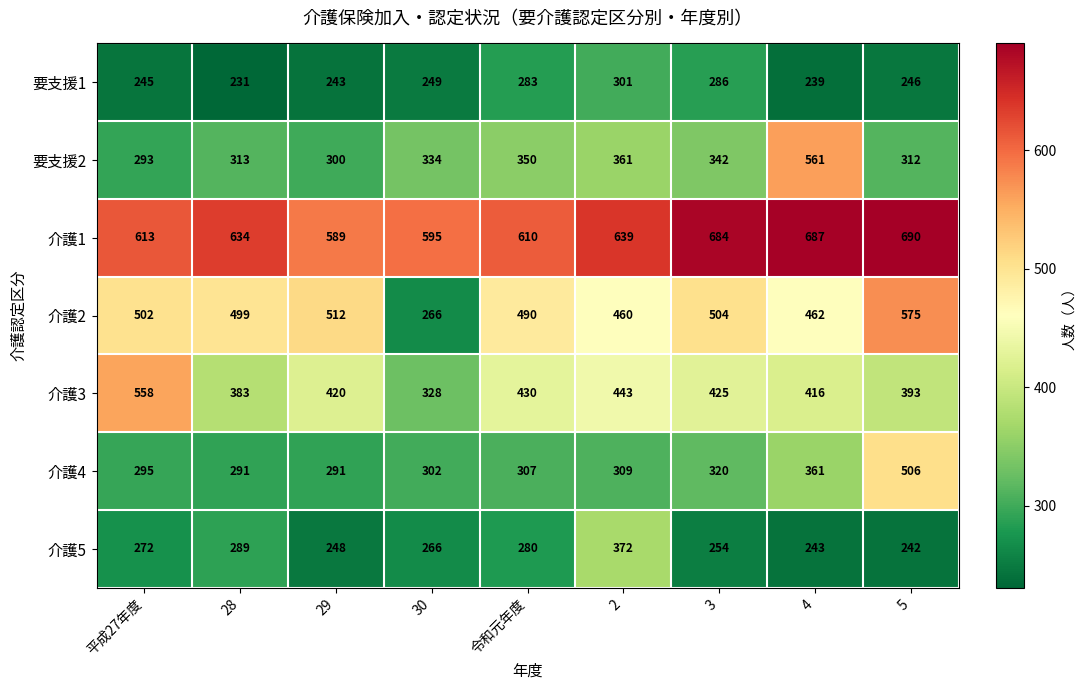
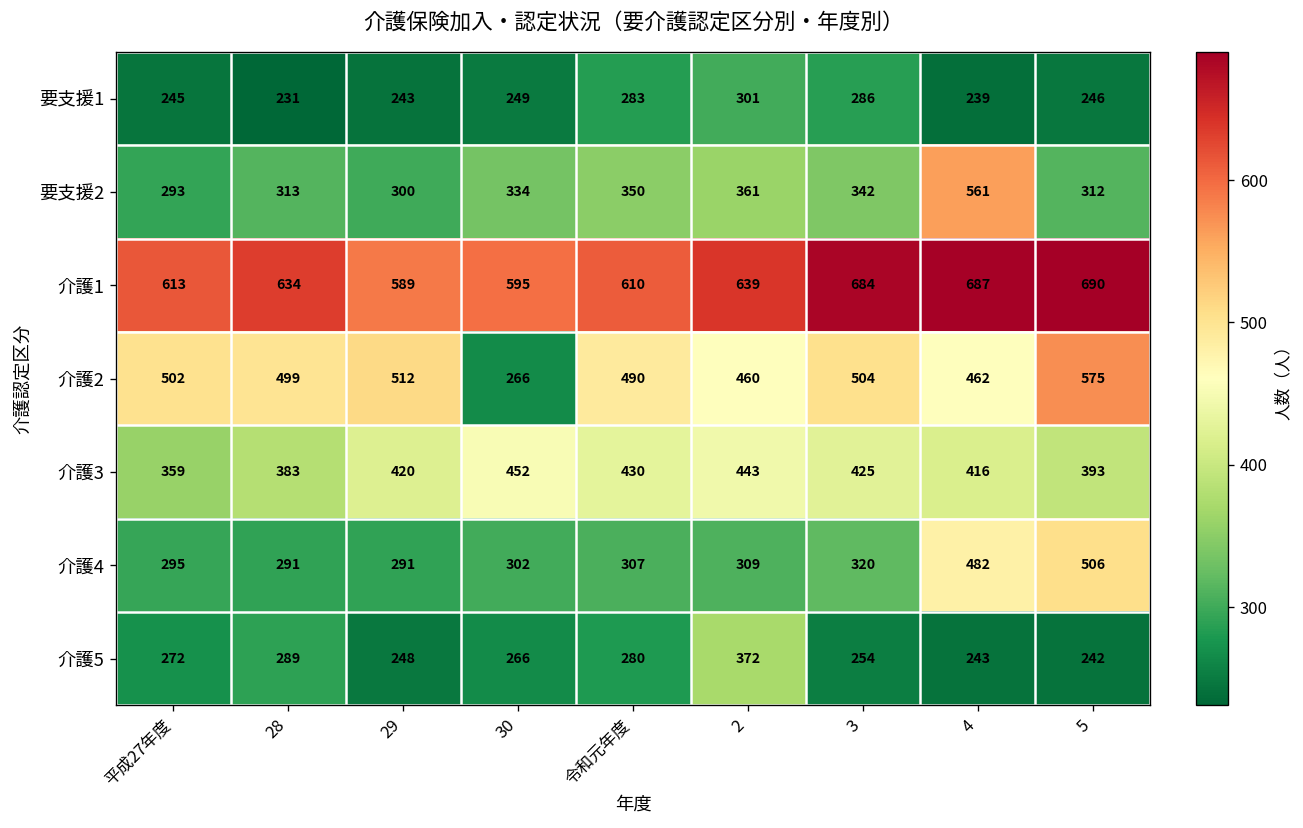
  {
    "要支援1": {
      "平成27年度": 245,
      "28": 231,
      "29": 243,
      "30": 249,
      "令和元年度": 283,
      "2": 301,
      "3": 286,
      "4": 239,
      "5": 246
    },
    "要支援2": {
      "平成27年度": 293,
      "28": 313,
      "29": 300,
      "30": 334,
      "令和元年度": 350,
      "2": 361,
      "3": 342,
      "4": 561,
      "5": 312
    },
    "介護1": {
      "平成27年度": 613,
      "28": 634,
      "29": 589,
      "30": 595,
      "令和元年度": 610,
      "2": 639,
      "3": 684,
      "4": 687,
      "5": 690
    },
    "介護2": {
      "平成27年度": 502,
      "28": 499,
      "29": 512,
      "30": 266,
      "令和元年度": 490,
      "2": 460,
      "3": 504,
      "4": 462,
      "5": 575
    },
    "介護3": {
-     "平成27年度": 558,
+     "平成27年度": 359,
      "28": 383,
      "29": 420,
-     "30": 328,
+     "30": 452,
      "令和元年度": 430,
      "2": 443,
      "3": 425,
      "4": 416,
      "5": 393
    },
    "介護4": {
      "平成27年度": 295,
      "28": 291,
      "29": 291,
      "30": 302,
      "令和元年度": 307,
      "2": 309,
      "3": 320,
-     "4": 361,
+     "4": 482,
      "5": 506
    },
    "介護5": {
      "平成27年度": 272,
      "28": 289,
      "29": 248,
      "30": 266,
      "令和元年度": 280,
      "2": 372,
      "3": 254,
      "4": 243,
      "5": 242
    }
  }
